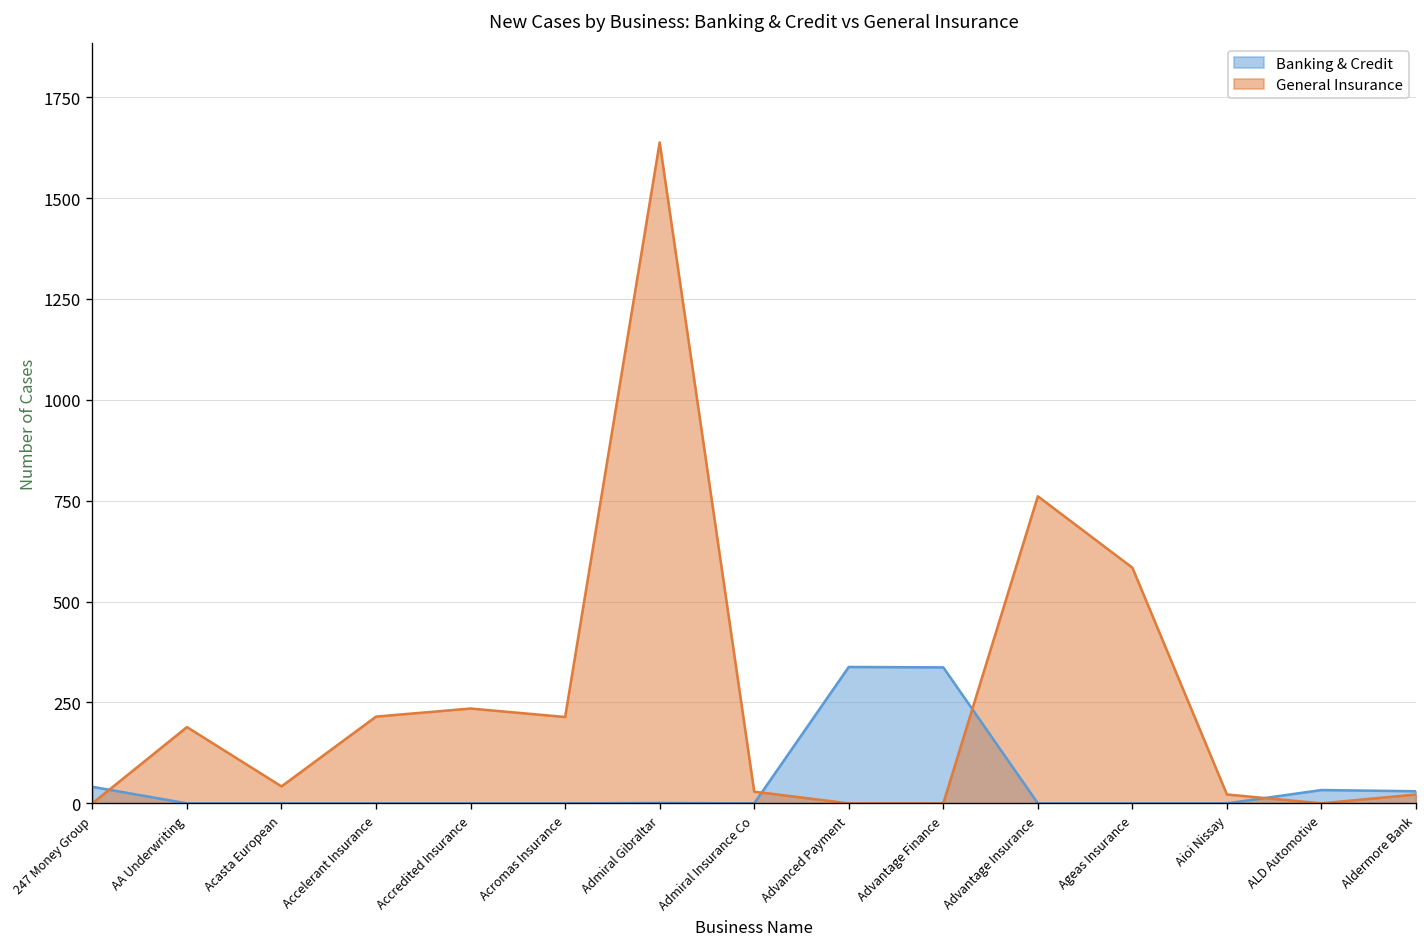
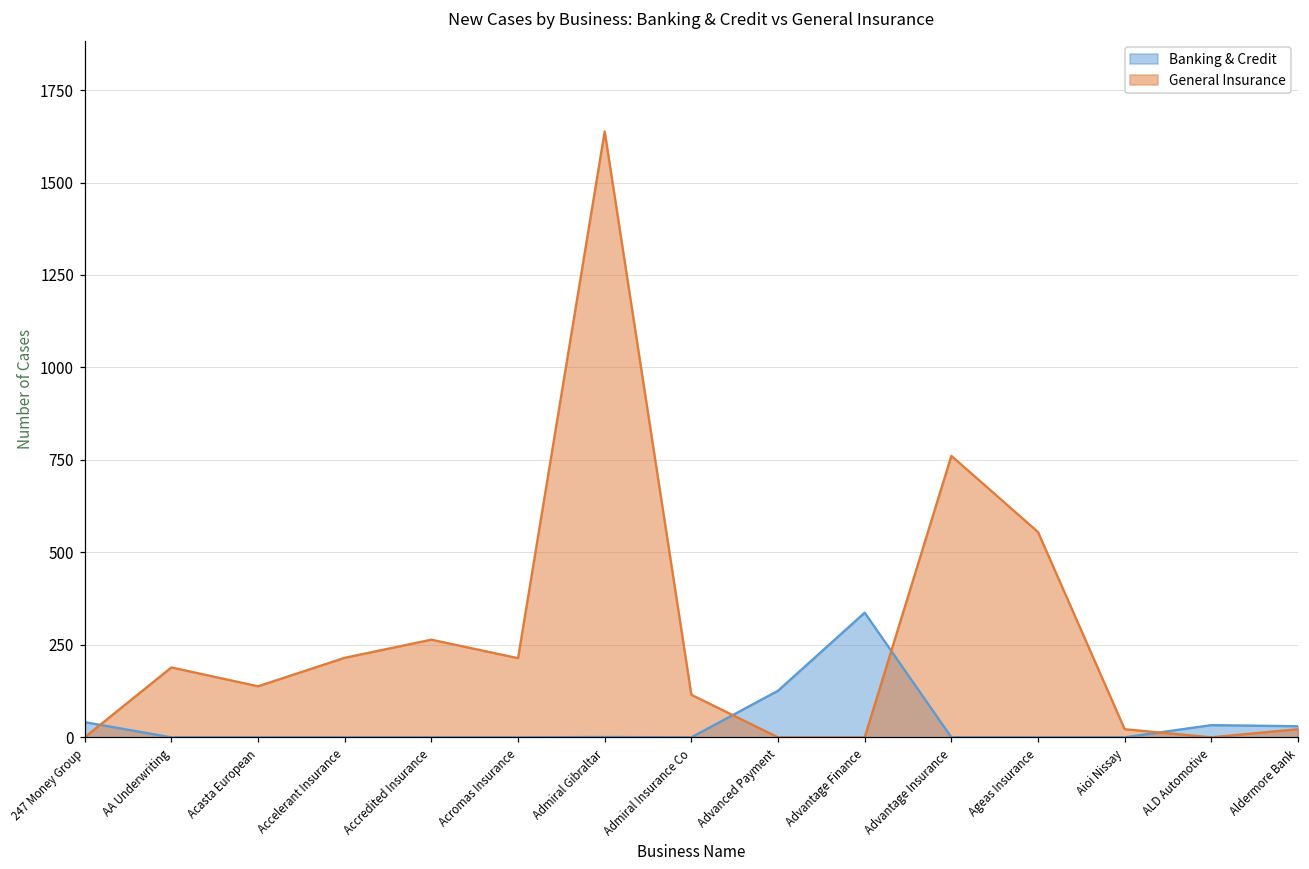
  {
    "Banking & Credit": {
      "247 Money Group": 40,
      "AA Underwriting": 0,
      "Acasta European": 0,
      "Accelerant Insurance": 0,
      "Accredited Insurance": 0,
      "Acromas Insurance": 0,
      "Admiral Gibraltar": 0,
      "Admiral Insurance Co": 0,
-     "Advanced Payment": 340,
+     "Advanced Payment": 130,
      "Advantage Finance": 340,
      "Advantage Insurance": 0,
      "Ageas Insurance": 0,
      "Aioi Nissay": 0,
      "ALD Automotive": 30,
      "Aldermore Bank": 30
    },
    "General Insurance": {
      "247 Money Group": 0,
      "AA Underwriting": 190,
-     "Acasta European": 40,
+     "Acasta European": 140,
      "Accelerant Insurance": 220,
-     "Accredited Insurance": 240,
+     "Accredited Insurance": 260,
      "Acromas Insurance": 210,
      "Admiral Gibraltar": 1640,
-     "Admiral Insurance Co": 30,
+     "Admiral Insurance Co": 120,
      "Advanced Payment": 0,
      "Advantage Finance": 0,
      "Advantage Insurance": 760,
-     "Ageas Insurance": 580,
+     "Ageas Insurance": 560,
      "Aioi Nissay": 20,
      "ALD Automotive": 0,
      "Aldermore Bank": 20
    }
  }
